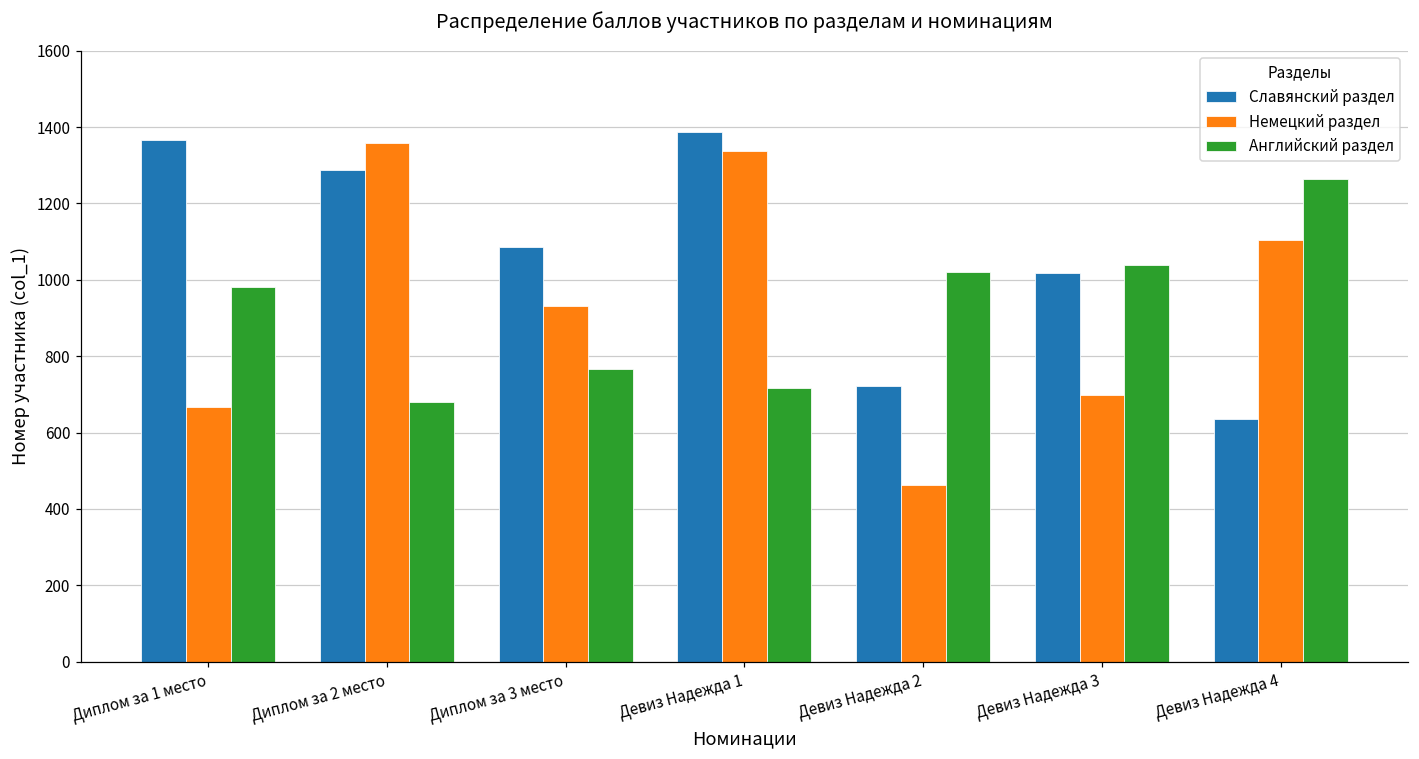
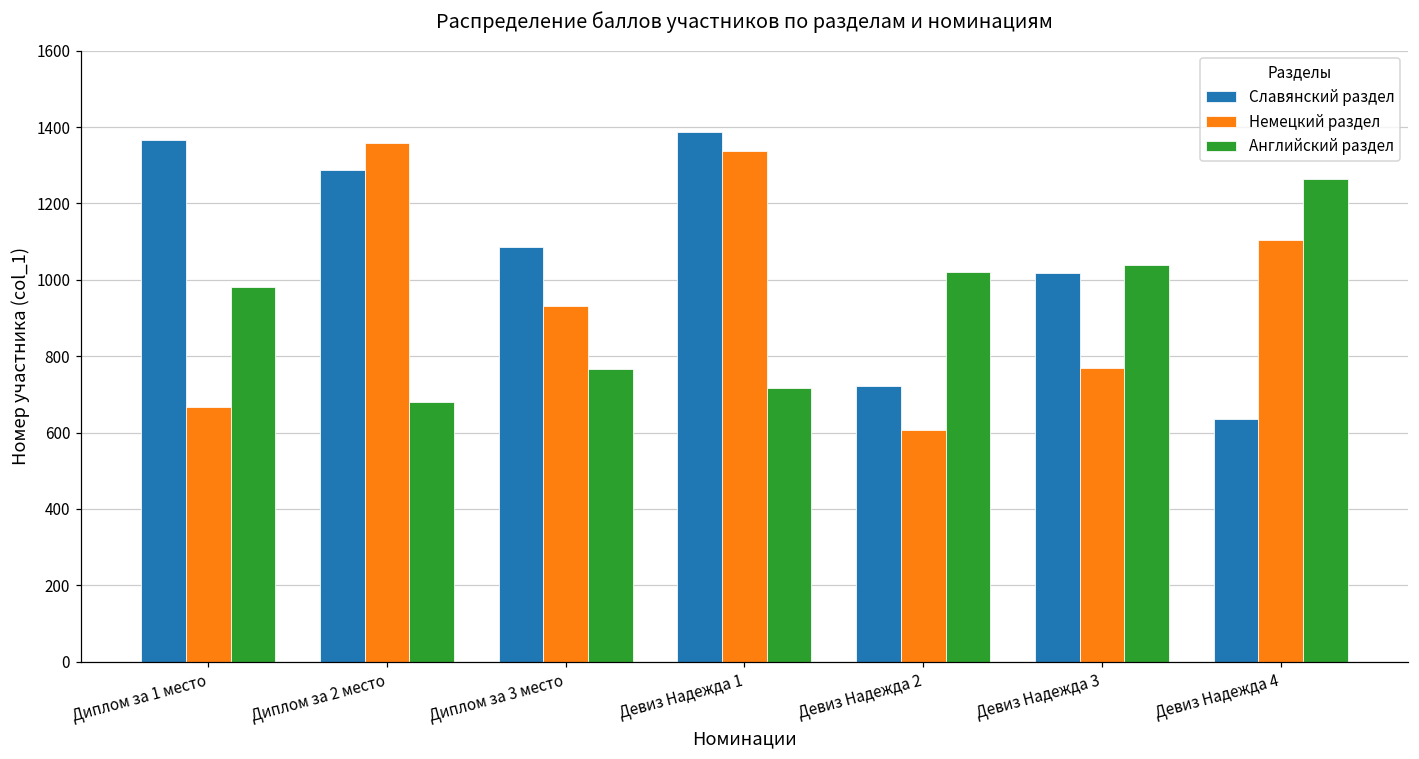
  {
    "Славянский раздел": {
      "Диплом за 1 место": 1370,
      "Диплом за 2 место": 1290,
      "Диплом за 3 место": 1090,
      "Девиз Надежда 1": 1390,
      "Девиз Надежда 2": 720,
      "Девиз Надежда 3": 1020,
      "Девиз Надежда 4": 640
    },
    "Немецкий раздел": {
      "Диплом за 1 место": 670,
      "Диплом за 2 место": 1360,
      "Диплом за 3 место": 930,
      "Девиз Надежда 1": 1340,
-     "Девиз Надежда 2": 460,
-     "Девиз Надежда 3": 700,
+     "Девиз Надежда 2": 610,
+     "Девиз Надежда 3": 770,
      "Девиз Надежда 4": 1100
    },
    "Английский раздел": {
      "Диплом за 1 место": 980,
      "Диплом за 2 место": 680,
      "Диплом за 3 место": 770,
      "Девиз Надежда 1": 720,
      "Девиз Надежда 2": 1020,
      "Девиз Надежда 3": 1040,
      "Девиз Надежда 4": 1270
    }
  }
